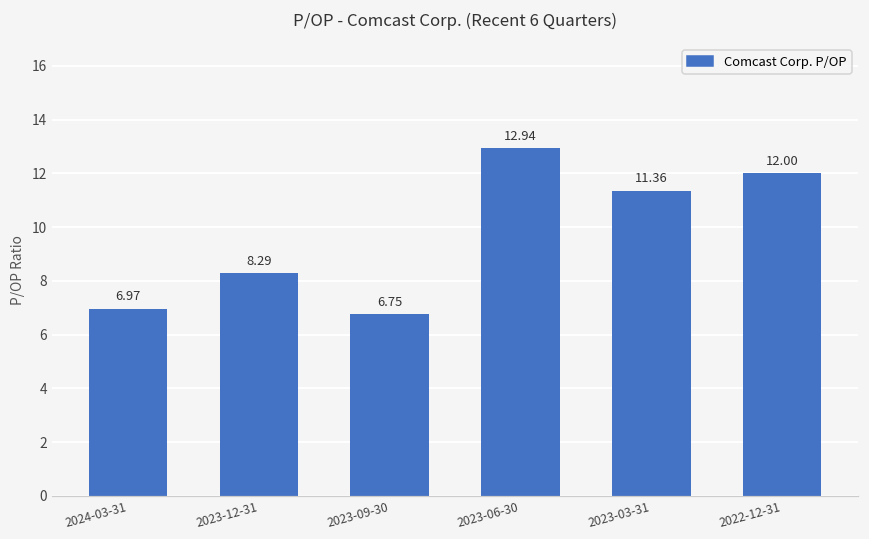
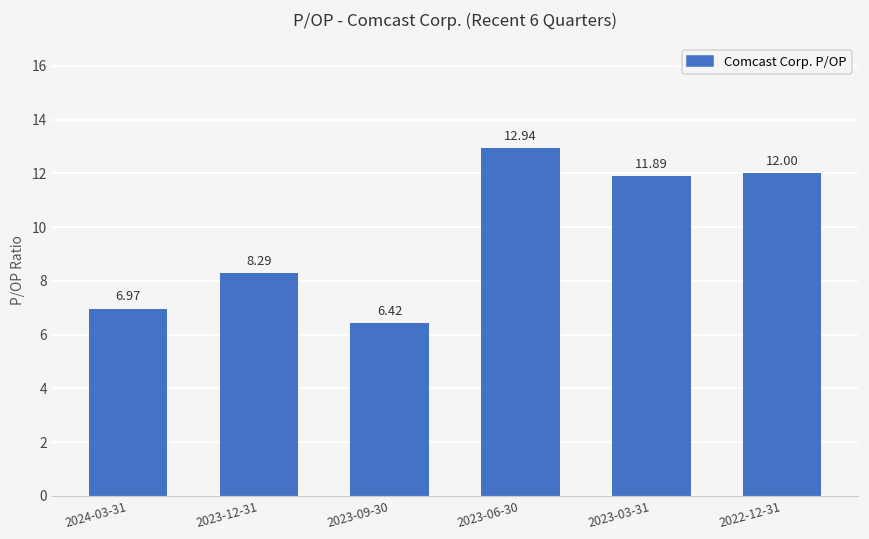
  {
    "2024-03-31": 6.97,
    "2023-12-31": 8.29,
-   "2023-09-30": 6.75,
+   "2023-09-30": 6.42,
    "2023-06-30": 12.94,
-   "2023-03-31": 11.36,
+   "2023-03-31": 11.89,
    "2022-12-31": 12.00
  }
